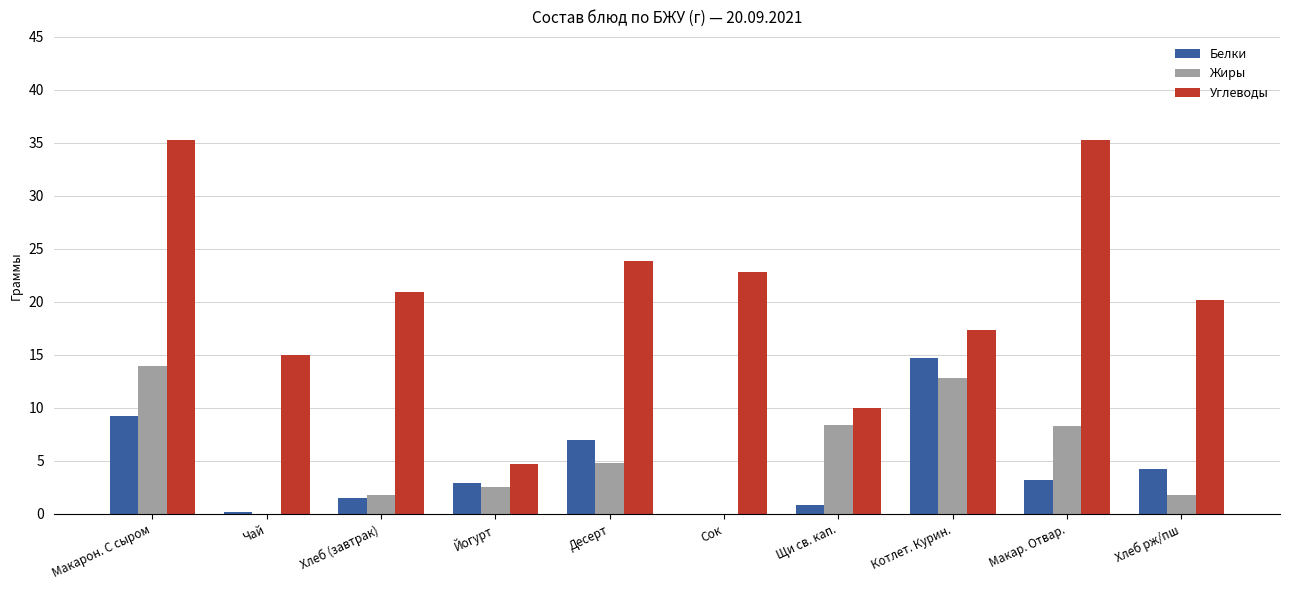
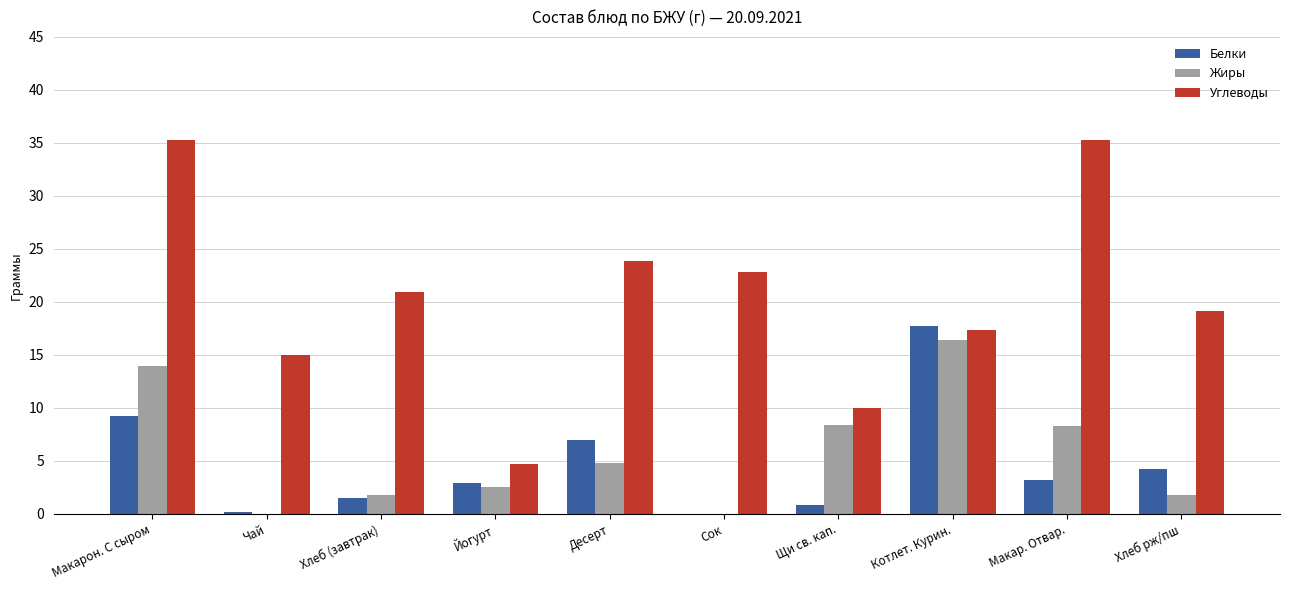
  {
    "Белки": {
      "Макарон. С сыром": 9.2,
      "Хлеб (завтрак)": 1.5,
      "Йогурт": 2.9,
      "Десерт": 6.9,
      "Сок": 0.0,
      "Щи св. кап.": 0.8,
-     "Котлет. Курин.": 14.7,
+     "Котлет. Курин.": 17.7,
      "Макар. Отвар.": 3.2,
      "Хлеб рж/пш": 4.3
    },
    "Жиры": {
      "Макарон. С сыром": 14.0,
      "Чай": 0.0,
      "Хлеб (завтрак)": 1.8,
      "Йогурт": 2.5,
      "Десерт": 4.8,
      "Сок": 0.0,
      "Щи св. кап.": 8.4,
-     "Котлет. Курин.": 12.8,
+     "Котлет. Курин.": 16.4,
      "Макар. Отвар.": 8.3,
      "Хлеб рж/пш": 1.7
    },
    "Углеводы": {
      "Макарон. С сыром": 35.3,
      "Чай": 15.0,
      "Хлеб (завтрак)": 20.9,
      "Йогурт": 4.7,
      "Десерт": 23.8,
      "Сок": 22.8,
      "Щи св. кап.": 10.0,
      "Котлет. Курин.": 17.3,
      "Макар. Отвар.": 35.3,
-     "Хлеб рж/пш": 20.1
+     "Хлеб рж/пш": 19.2
    }
  }
